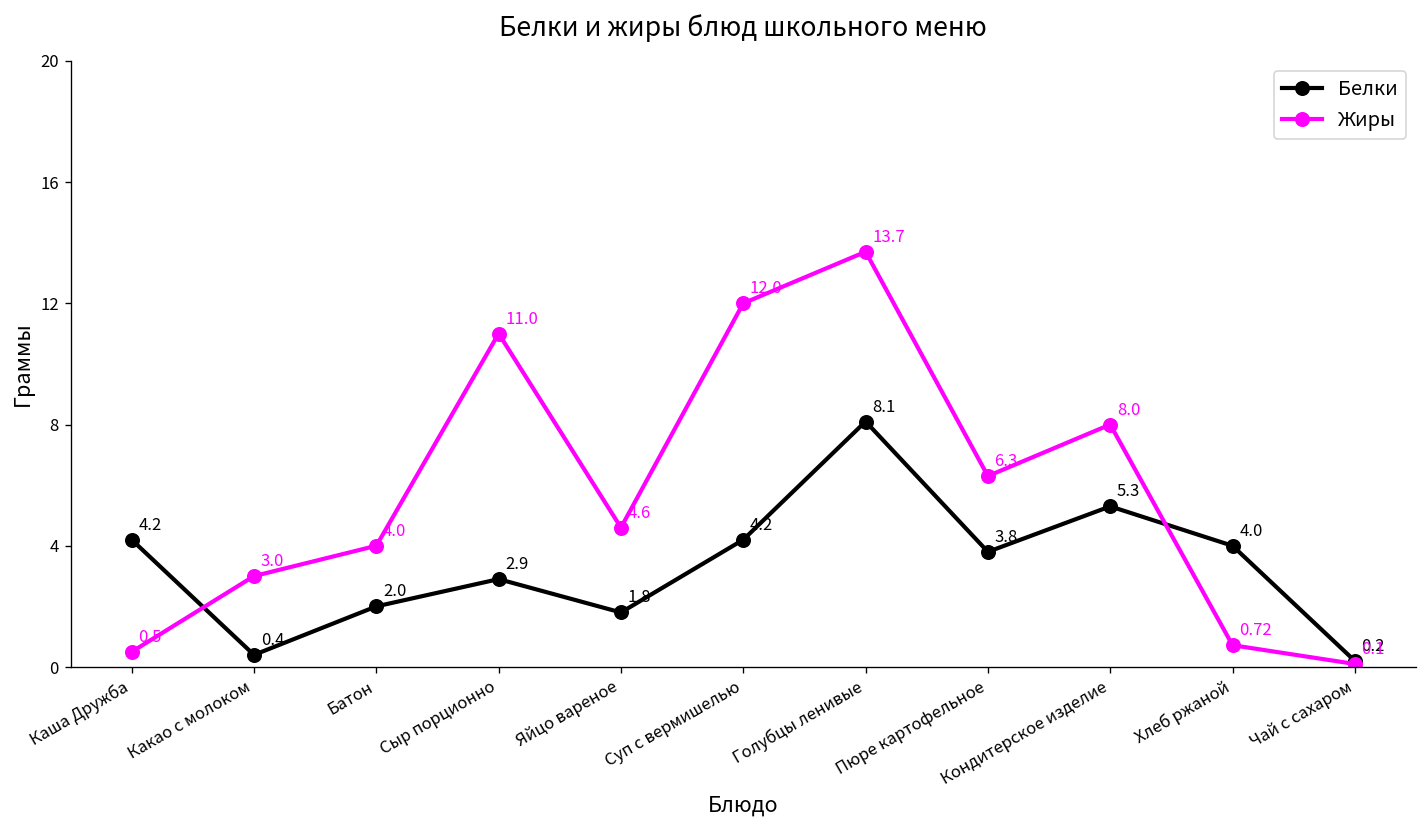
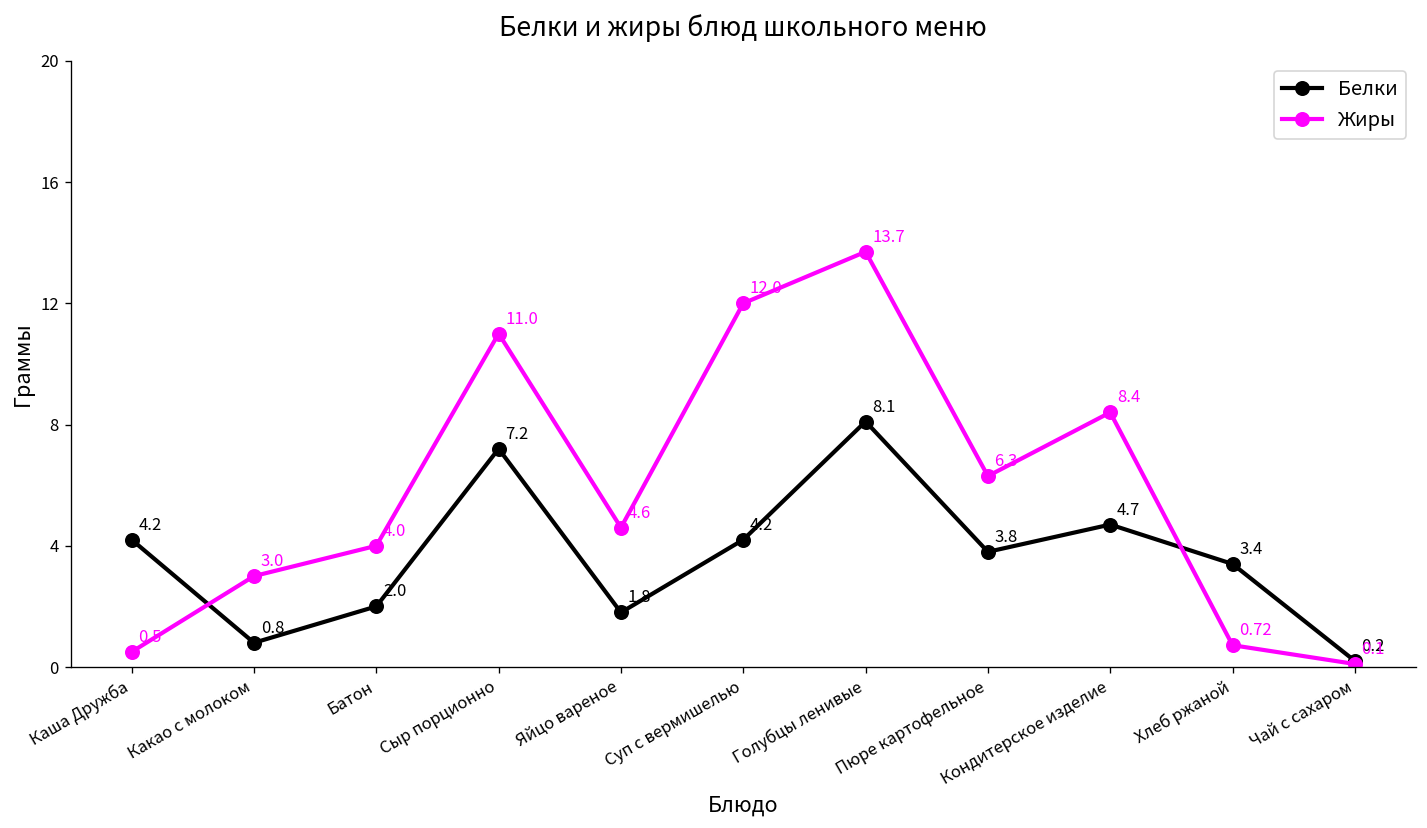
  {
    "Белки": {
      "Каша Дружба": 4.2,
-     "Какао с молоком": 0.4,
+     "Какао с молоком": 0.8,
      "Батон": 2.0,
-     "Сыр порционно": 2.9,
+     "Сыр порционно": 7.2,
      "Яйцо вареное": 1.8,
      "Суп с вермишелью": 4.2,
      "Голубцы ленивые": 8.1,
      "Пюре картофельное": 3.8,
-     "Кондитерское изделие": 5.3,
-     "Хлеб ржаной": 4.0
+     "Кондитерское изделие": 4.7,
+     "Хлеб ржаной": 3.4
    },
    "Жиры": {
      "Каша Дружба": 0.5,
      "Какао с молоком": 3.0,
      "Батон": 4.0,
      "Сыр порционно": 11.0,
      "Яйцо вареное": 4.6,
      "Суп с вермишелью": 12.0,
      "Голубцы ленивые": 13.7,
      "Пюре картофельное": 6.3,
-     "Кондитерское изделие": 8.0,
+     "Кондитерское изделие": 8.4,
      "Хлеб ржаной": 0.72
    }
  }
